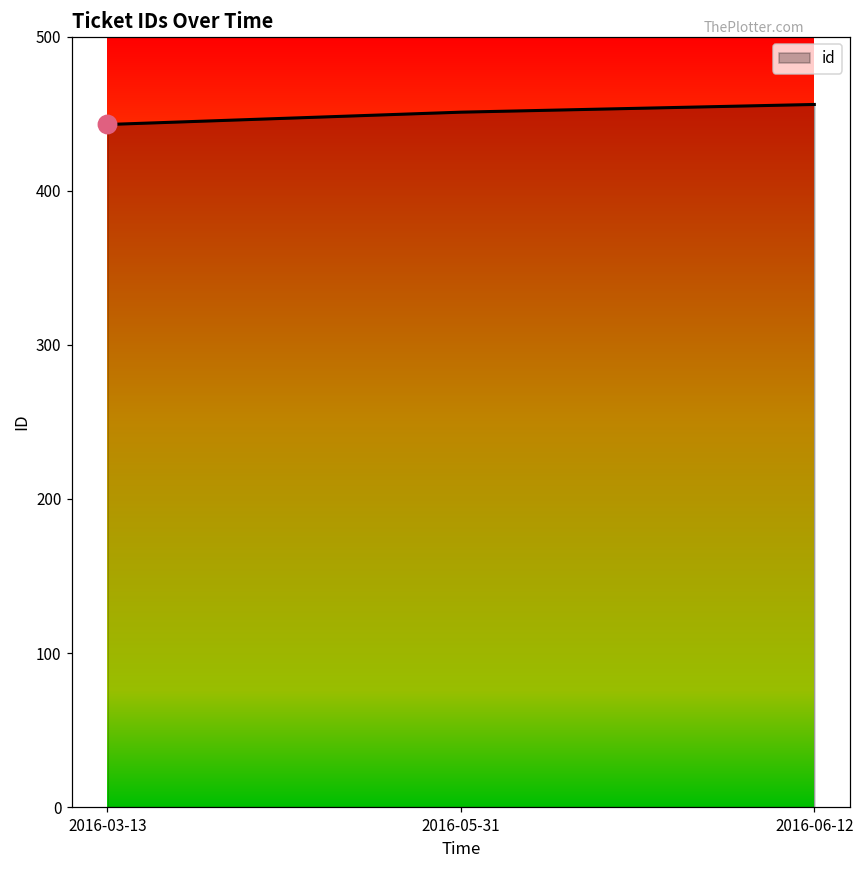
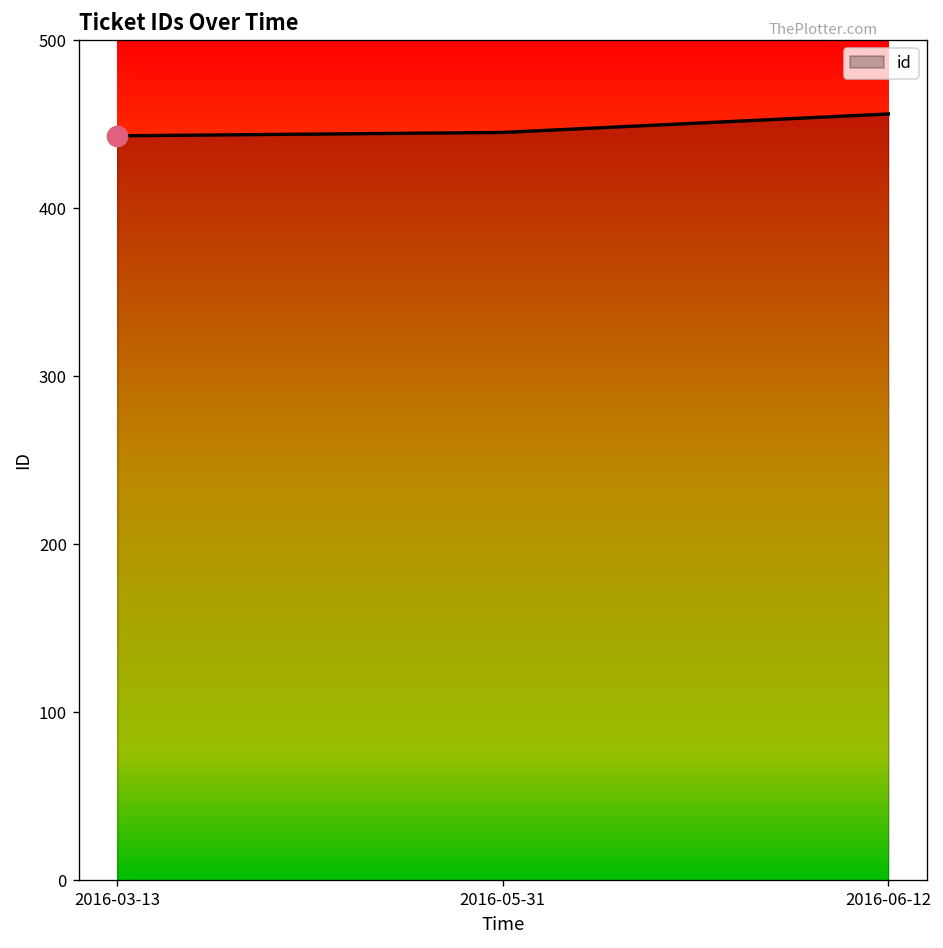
  {
    "id": {
-     "2016-05-31": 451,
+     "2016-05-31": 445,
      "2016-06-12": 456
    }
  }
